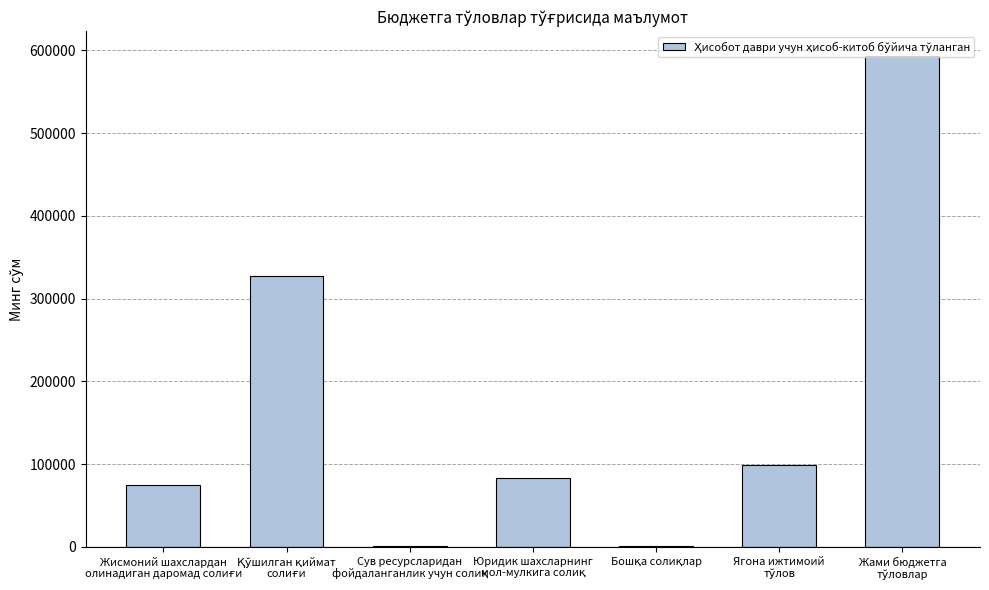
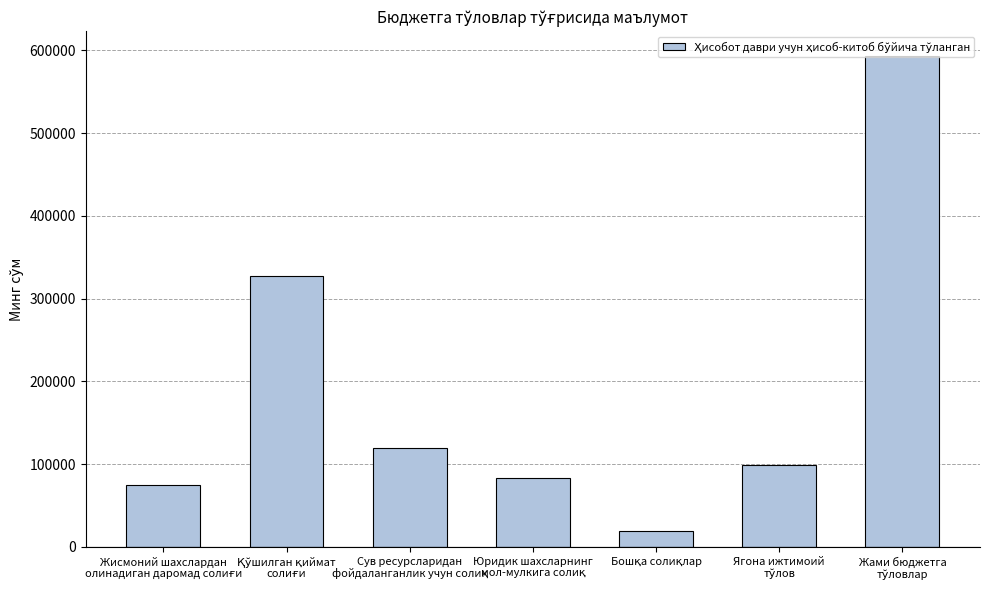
  {
    "Жисмоний шахслардан олинадиган даромад солиғи": 70000,
    "Қўшилган қиймат солиғи": 330000,
-   "Сув ресурсларидан фойдаланганлик учун солиқ": 0,
+   "Сув ресурсларидан фойдаланганлик учун солиқ": 120000,
    "Юридик шахсларнинг мол-мулкига солиқ": 80000,
-   "Бошқа солиқлар": 0,
+   "Бошқа солиқлар": 20000,
    "Ягона ижтимоий тўлов": 100000
  }
